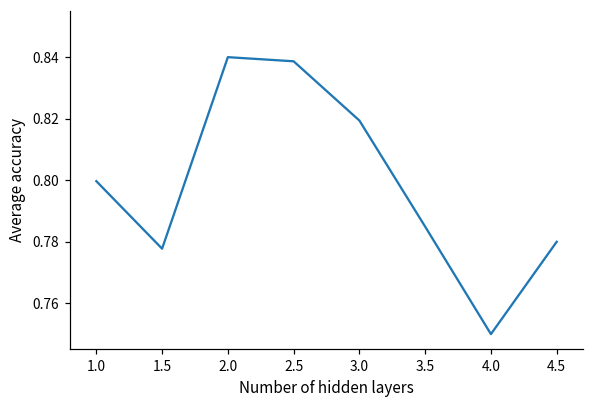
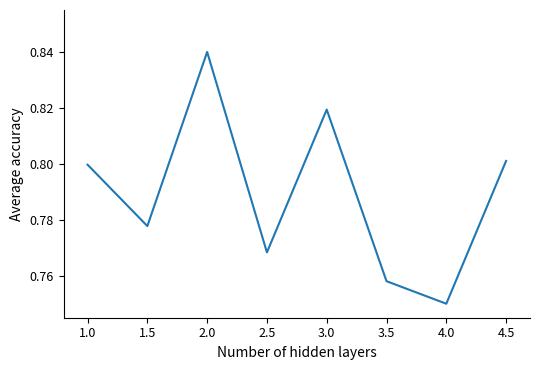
  {
    "1.0": 0.800,
    "1.5": 0.778,
    "2.0": 0.840,
-   "2.5": 0.839,
+   "2.5": 0.768,
    "3.0": 0.819,
-   "3.5": 0.785,
+   "3.5": 0.758,
    "4.0": 0.750,
-   "4.5": 0.780
+   "4.5": 0.801
  }
